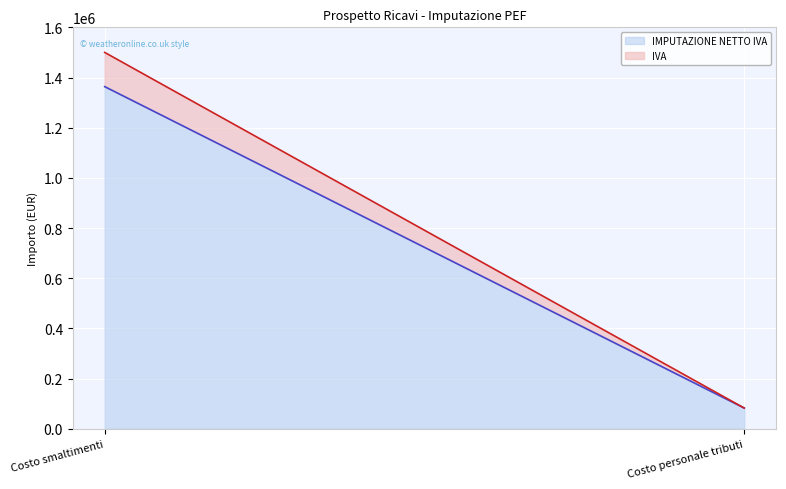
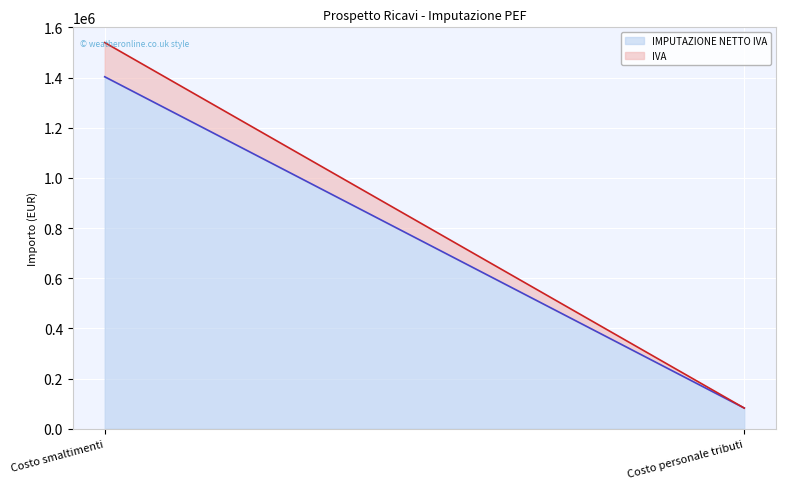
  {
    "IMPUTAZIONE NETTO IVA": {
-     "Costo smaltimenti": 1360000
+     "Costo smaltimenti": 1400000
    },
    "IVA": {
      "Costo smaltimenti": 140000
    }
  }
